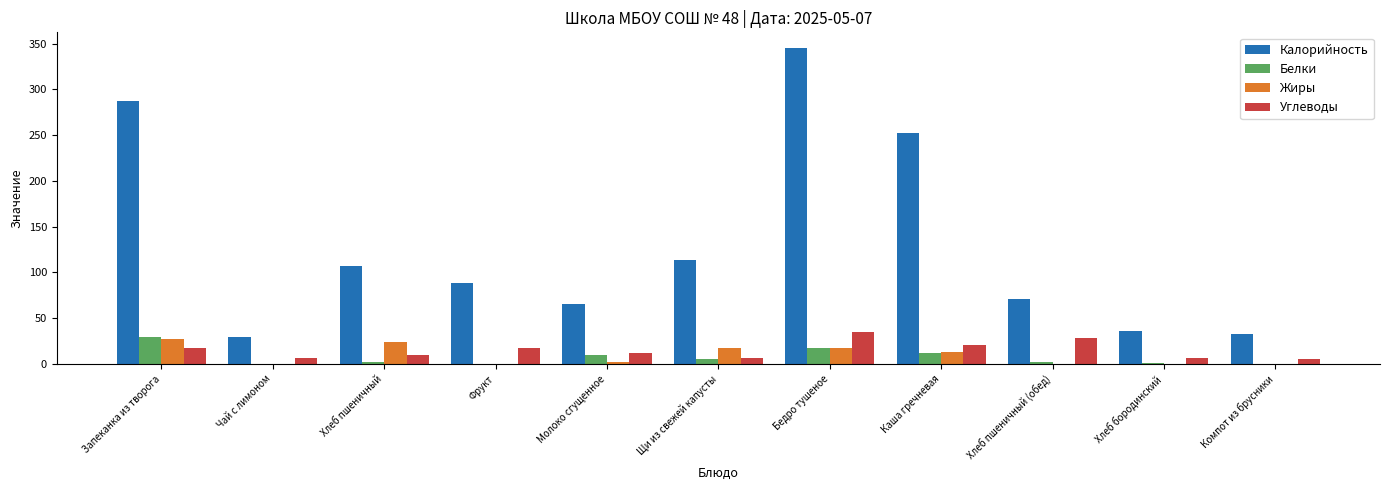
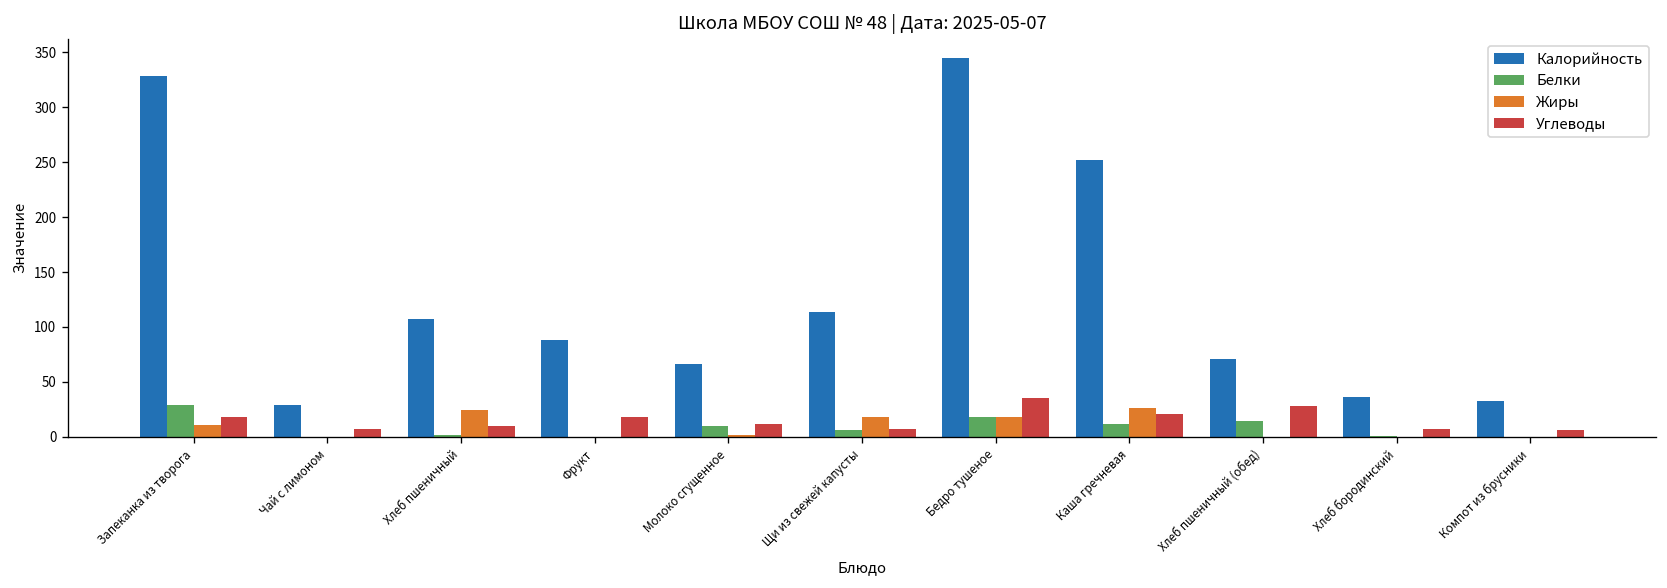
  {
    "Калорийность": {
-     "Запеканка из творога": 290,
+     "Запеканка из творога": 330,
      "Чай с лимоном": 30,
      "Хлеб пшеничный": 110,
      "Фрукт": 90,
      "Молоко сгущенное": 70,
      "Щи из свежей капусты": 110,
      "Бедро тушеное": 350,
      "Каша гречневая": 250,
      "Хлеб пшеничный (обед)": 70,
      "Хлеб бородинский": 40,
      "Компот из брусники": 30
    },
    "Белки": {
      "Запеканка из творога": 30,
      "Чай с лимоном": 0,
      "Фрукт": 0,
      "Молоко сгущенное": 10,
      "Щи из свежей капусты": 10,
      "Бедро тушеное": 20,
      "Каша гречневая": 10,
-     "Хлеб пшеничный (обед)": 0,
+     "Хлеб пшеничный (обед)": 10,
      "Компот из брусники": 0
    },
    "Жиры": {
-     "Запеканка из творога": 30,
+     "Запеканка из творога": 10,
      "Чай с лимоном": 0,
      "Хлеб пшеничный": 20,
      "Фрукт": 0,
      "Щи из свежей капусты": 20,
      "Бедро тушеное": 20,
-     "Каша гречневая": 10,
+     "Каша гречневая": 30,
      "Хлеб пшеничный (обед)": 0,
      "Хлеб бородинский": 0,
      "Компот из брусники": 0
    },
    "Углеводы": {
      "Запеканка из творога": 20,
      "Чай с лимоном": 10,
      "Хлеб пшеничный": 10,
      "Фрукт": 20,
      "Молоко сгущенное": 10,
      "Щи из свежей капусты": 10,
      "Бедро тушеное": 40,
      "Каша гречневая": 20,
      "Хлеб пшеничный (обед)": 30,
      "Хлеб бородинский": 10,
      "Компот из брусники": 10
    }
  }
